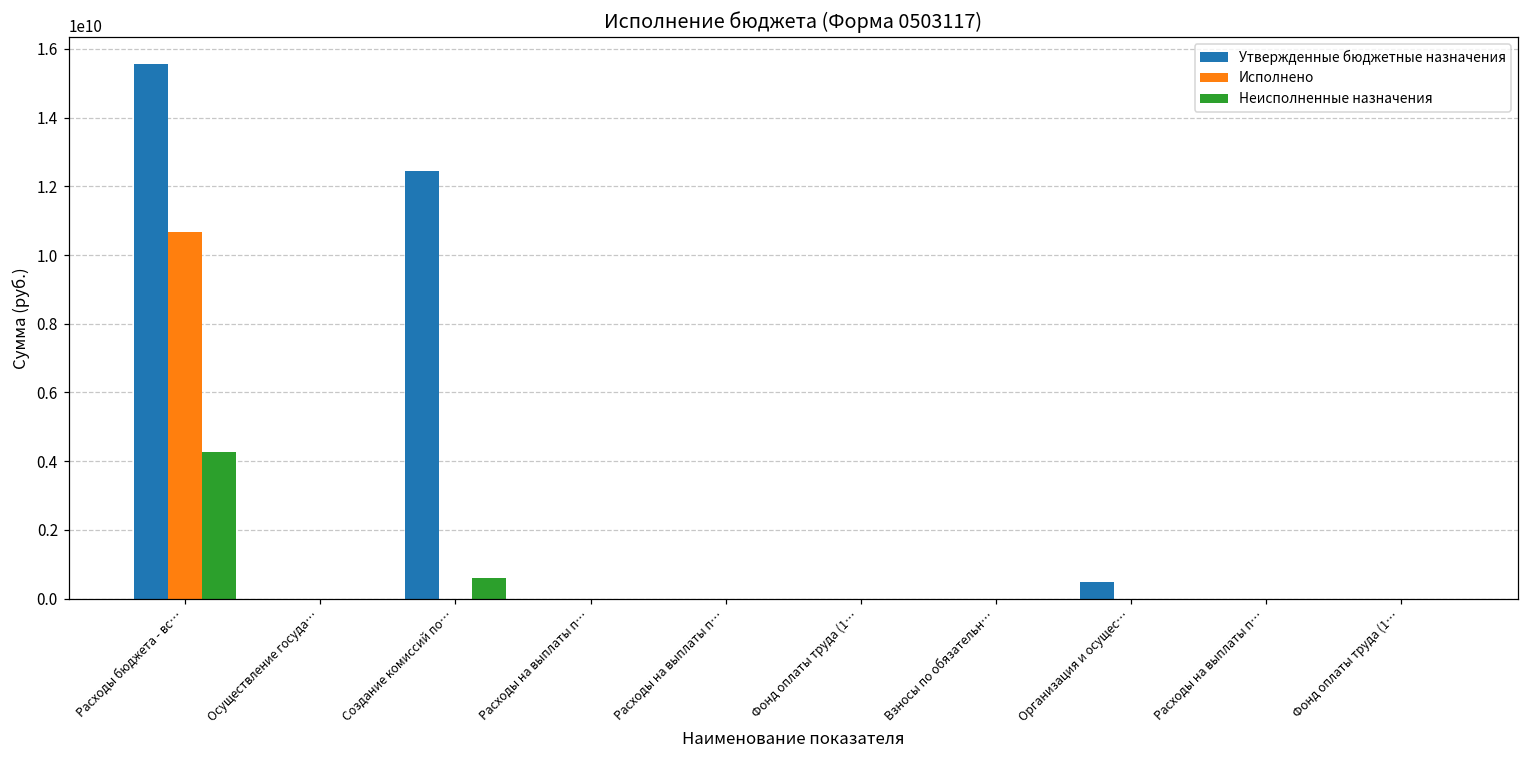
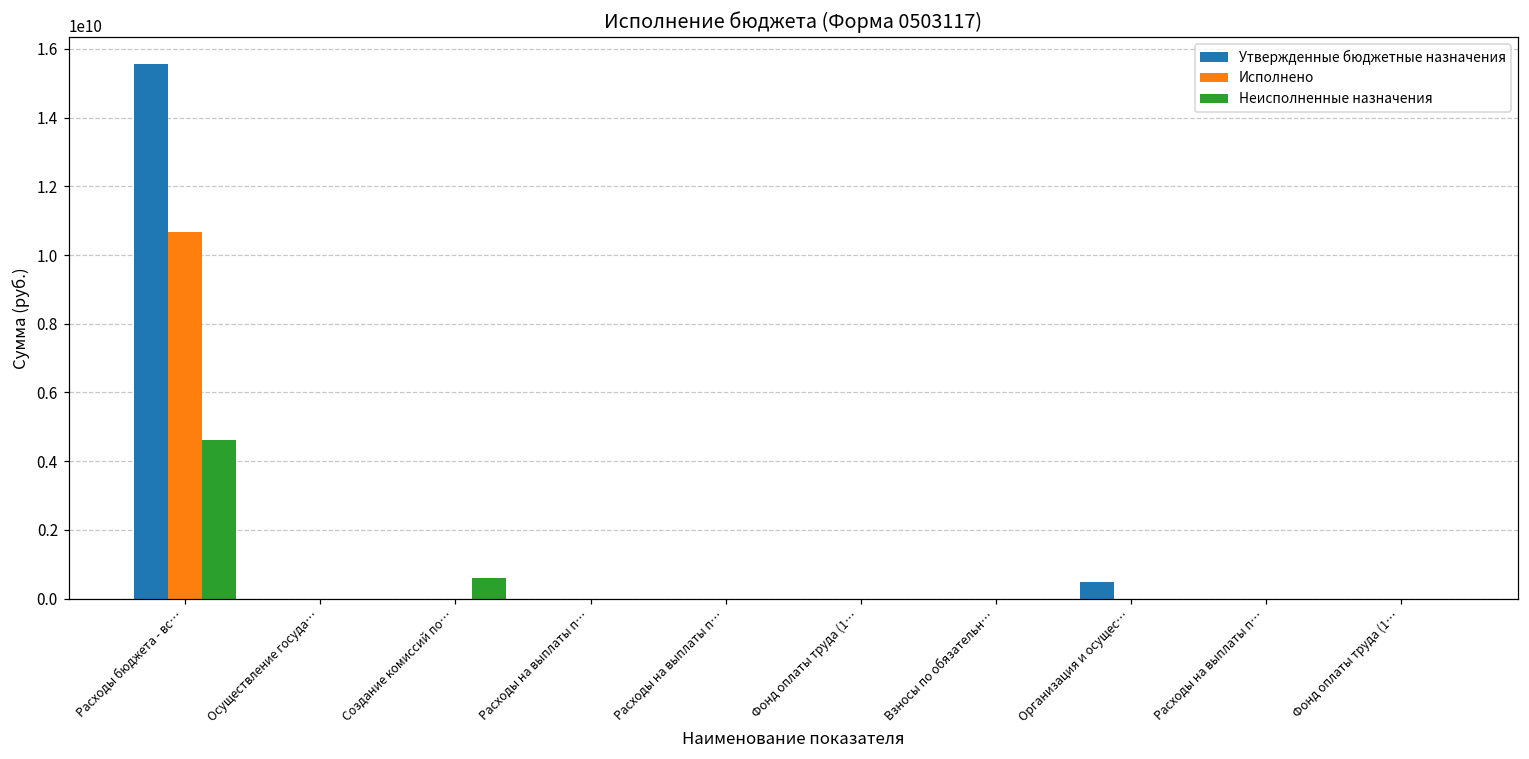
  {
    "Утвержденные бюджетные назначения": {
      "Расходы бюджета - вс…": 15600000000,
-     "Создание комиссий по…": 12400000000,
+     "Создание комиссий по…": 0,
      "Организация и осущес…": 500000000
    },
    "Исполнено": {
      "Расходы бюджета - вс…": 10700000000,
      "Осуществление госуда…": 0,
      "Взносы по обязательн…": 0
    },
    "Неисполненные назначения": {
-     "Расходы бюджета - вс…": 4300000000,
+     "Расходы бюджета - вс…": 4600000000,
      "Создание комиссий по…": 600000000
    }
  }
